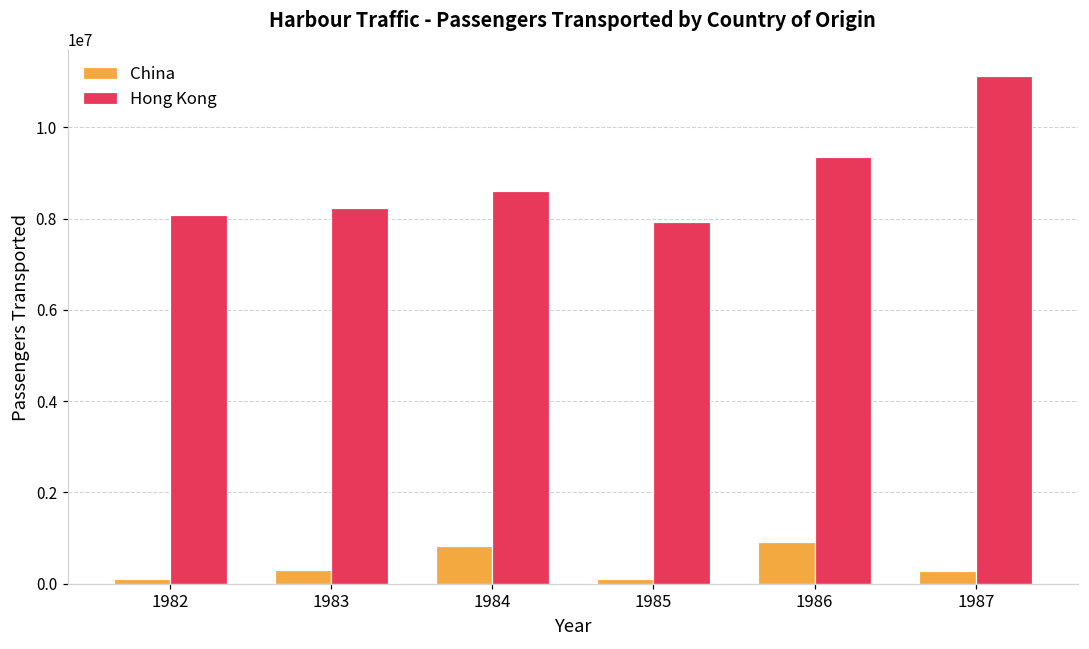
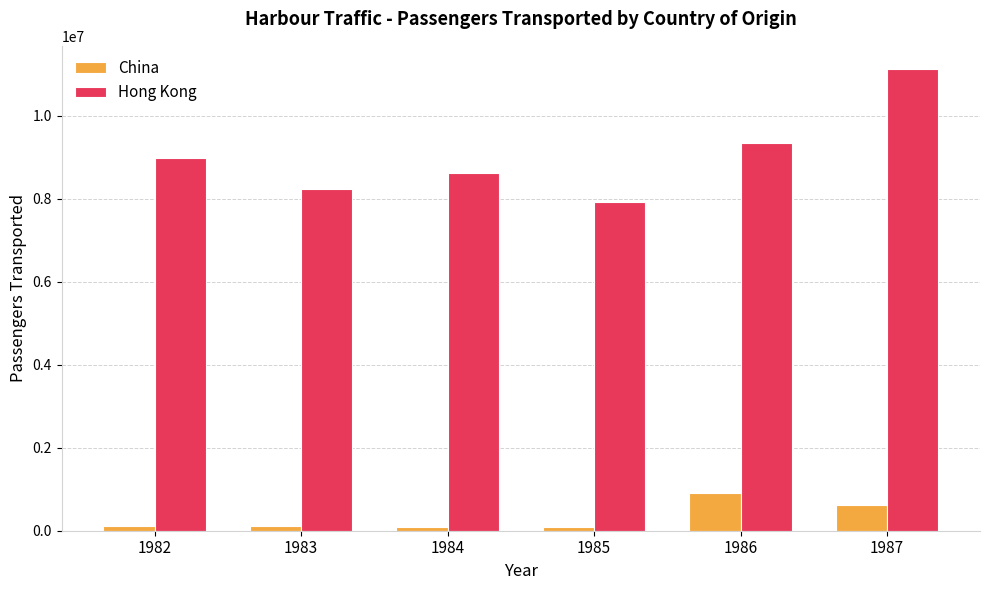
  {
    "China": {
      "1982": 100000,
-     "1983": 300000,
-     "1984": 800000,
+     "1983": 100000,
+     "1984": 100000,
      "1985": 100000,
      "1986": 900000,
-     "1987": 300000
+     "1987": 600000
    },
    "Hong Kong": {
-     "1982": 8100000,
+     "1982": 9000000,
      "1983": 8200000,
      "1984": 8600000,
      "1985": 7900000,
      "1986": 9300000,
      "1987": 11100000
    }
  }
